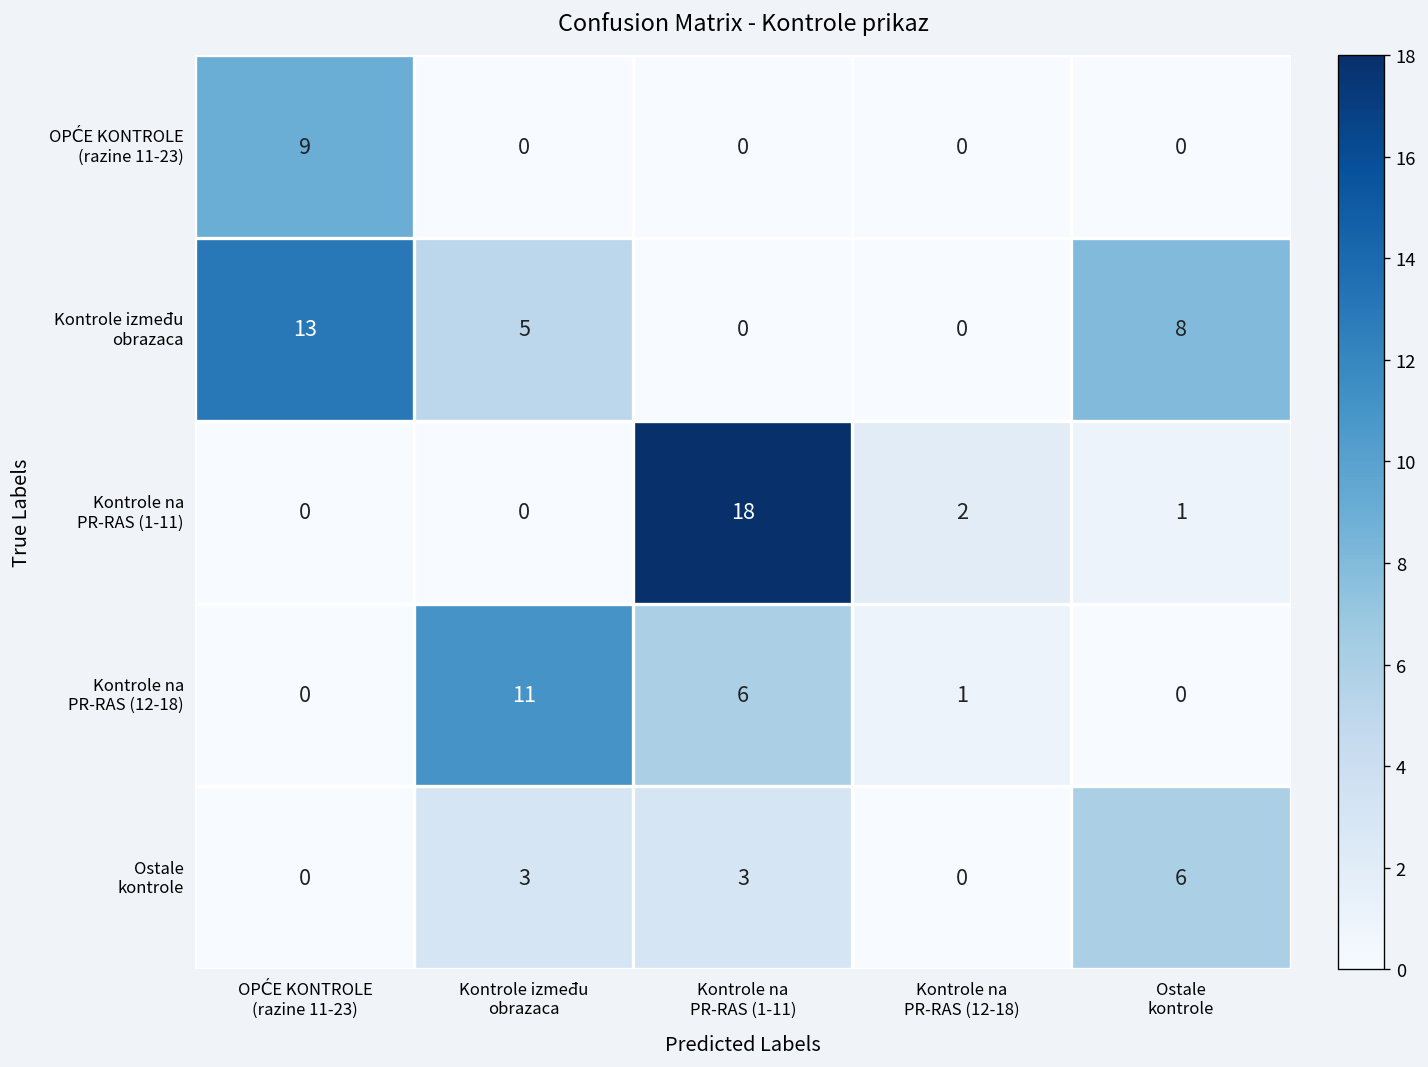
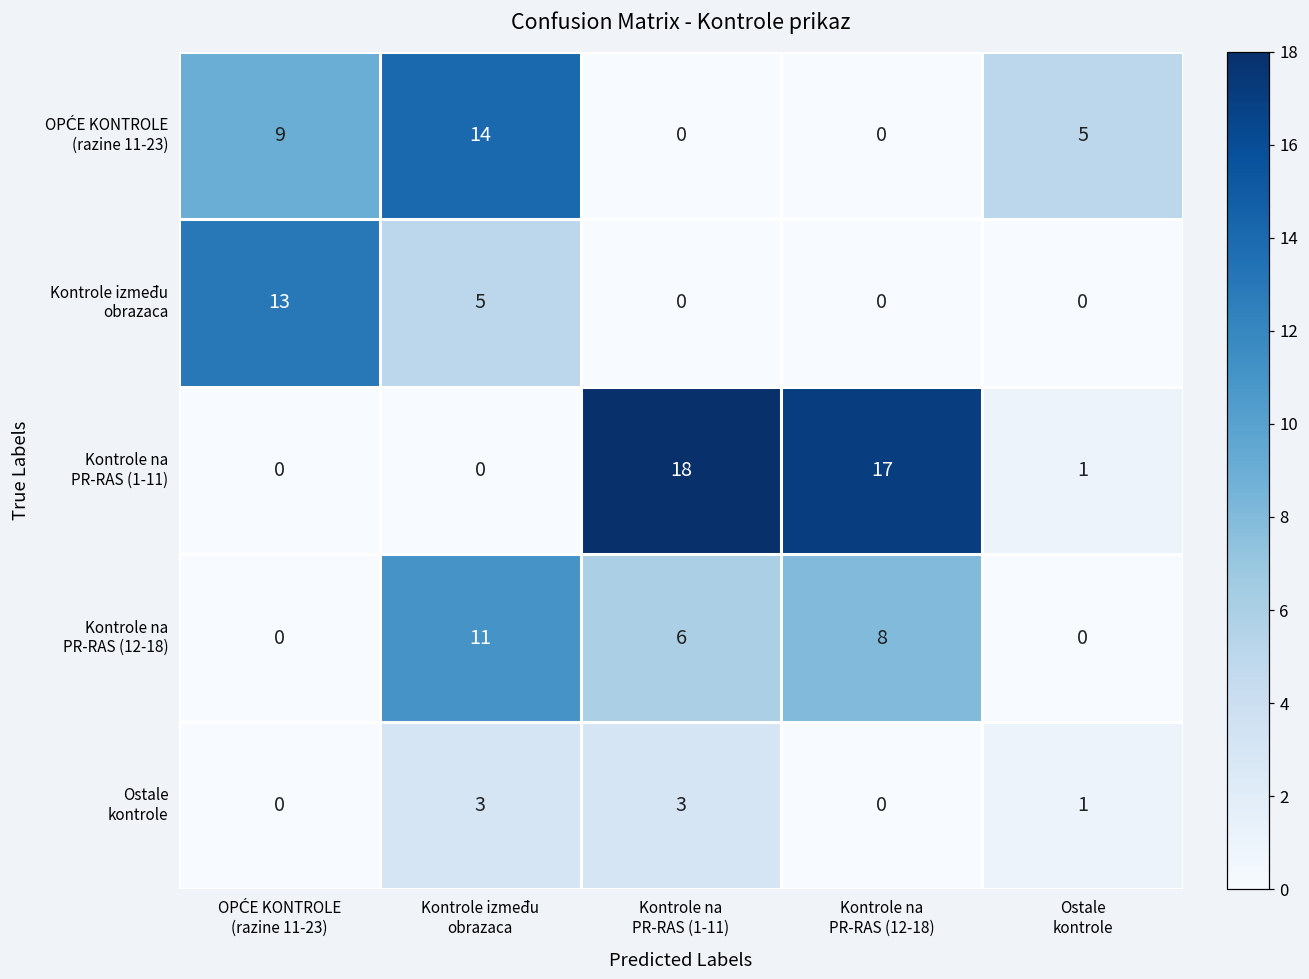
  {
    "OPĆE KONTROLE (razine 11-23)": {
      "OPĆE KONTROLE (razine 11-23)": 9,
-     "Kontrole između obrazaca": 0,
+     "Kontrole između obrazaca": 14,
      "Kontrole na PR-RAS (1-11)": 0,
      "Kontrole na PR-RAS (12-18)": 0,
-     "Ostale kontrole": 0
+     "Ostale kontrole": 5
    },
    "Kontrole između obrazaca": {
      "OPĆE KONTROLE (razine 11-23)": 13,
      "Kontrole između obrazaca": 5,
      "Kontrole na PR-RAS (1-11)": 0,
      "Kontrole na PR-RAS (12-18)": 0,
-     "Ostale kontrole": 8
+     "Ostale kontrole": 0
    },
    "Kontrole na PR-RAS (1-11)": {
      "OPĆE KONTROLE (razine 11-23)": 0,
      "Kontrole između obrazaca": 0,
      "Kontrole na PR-RAS (1-11)": 18,
-     "Kontrole na PR-RAS (12-18)": 2,
+     "Kontrole na PR-RAS (12-18)": 17,
      "Ostale kontrole": 1
    },
    "Kontrole na PR-RAS (12-18)": {
      "OPĆE KONTROLE (razine 11-23)": 0,
      "Kontrole između obrazaca": 11,
      "Kontrole na PR-RAS (1-11)": 6,
-     "Kontrole na PR-RAS (12-18)": 1,
+     "Kontrole na PR-RAS (12-18)": 8,
      "Ostale kontrole": 0
    },
    "Ostale kontrole": {
      "OPĆE KONTROLE (razine 11-23)": 0,
      "Kontrole između obrazaca": 3,
      "Kontrole na PR-RAS (1-11)": 3,
      "Kontrole na PR-RAS (12-18)": 0,
-     "Ostale kontrole": 6
+     "Ostale kontrole": 1
    }
  }
